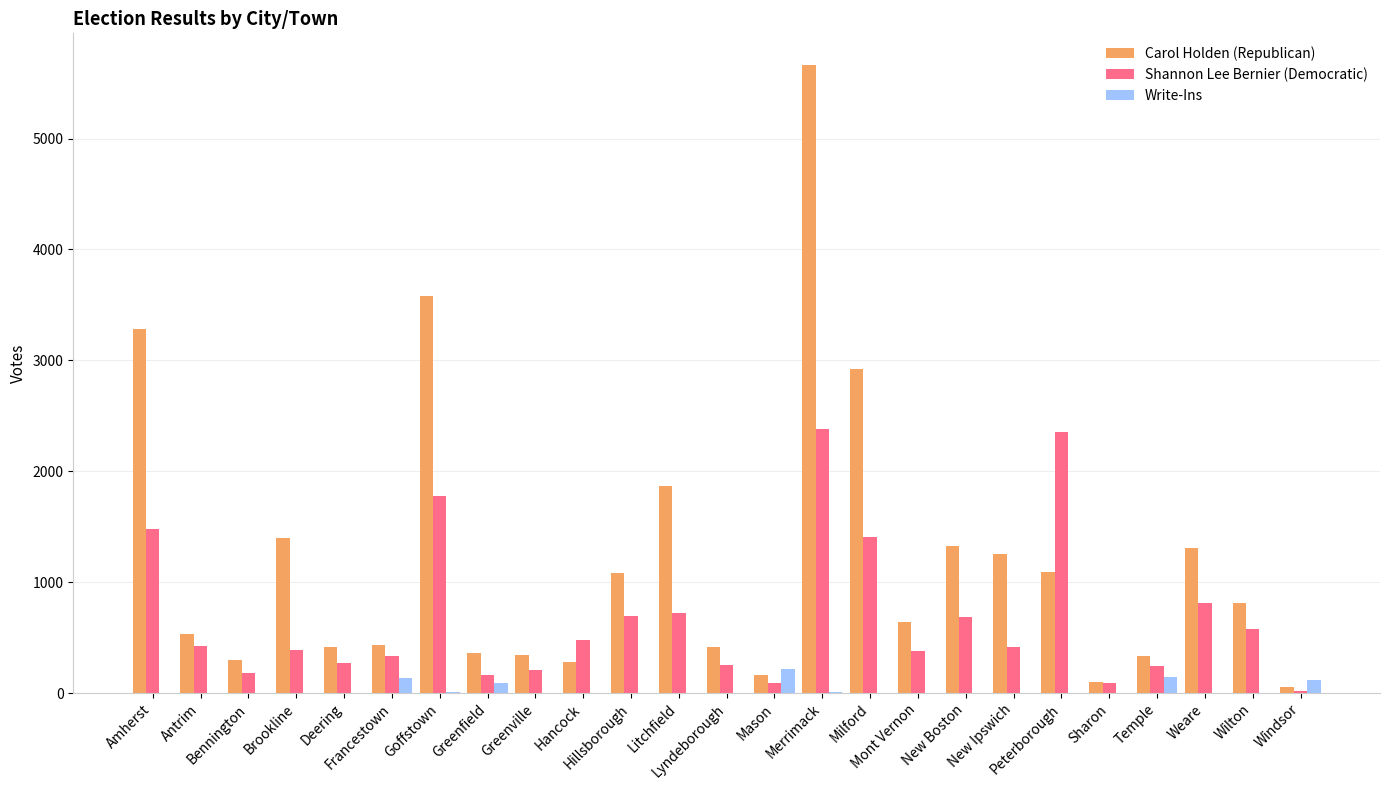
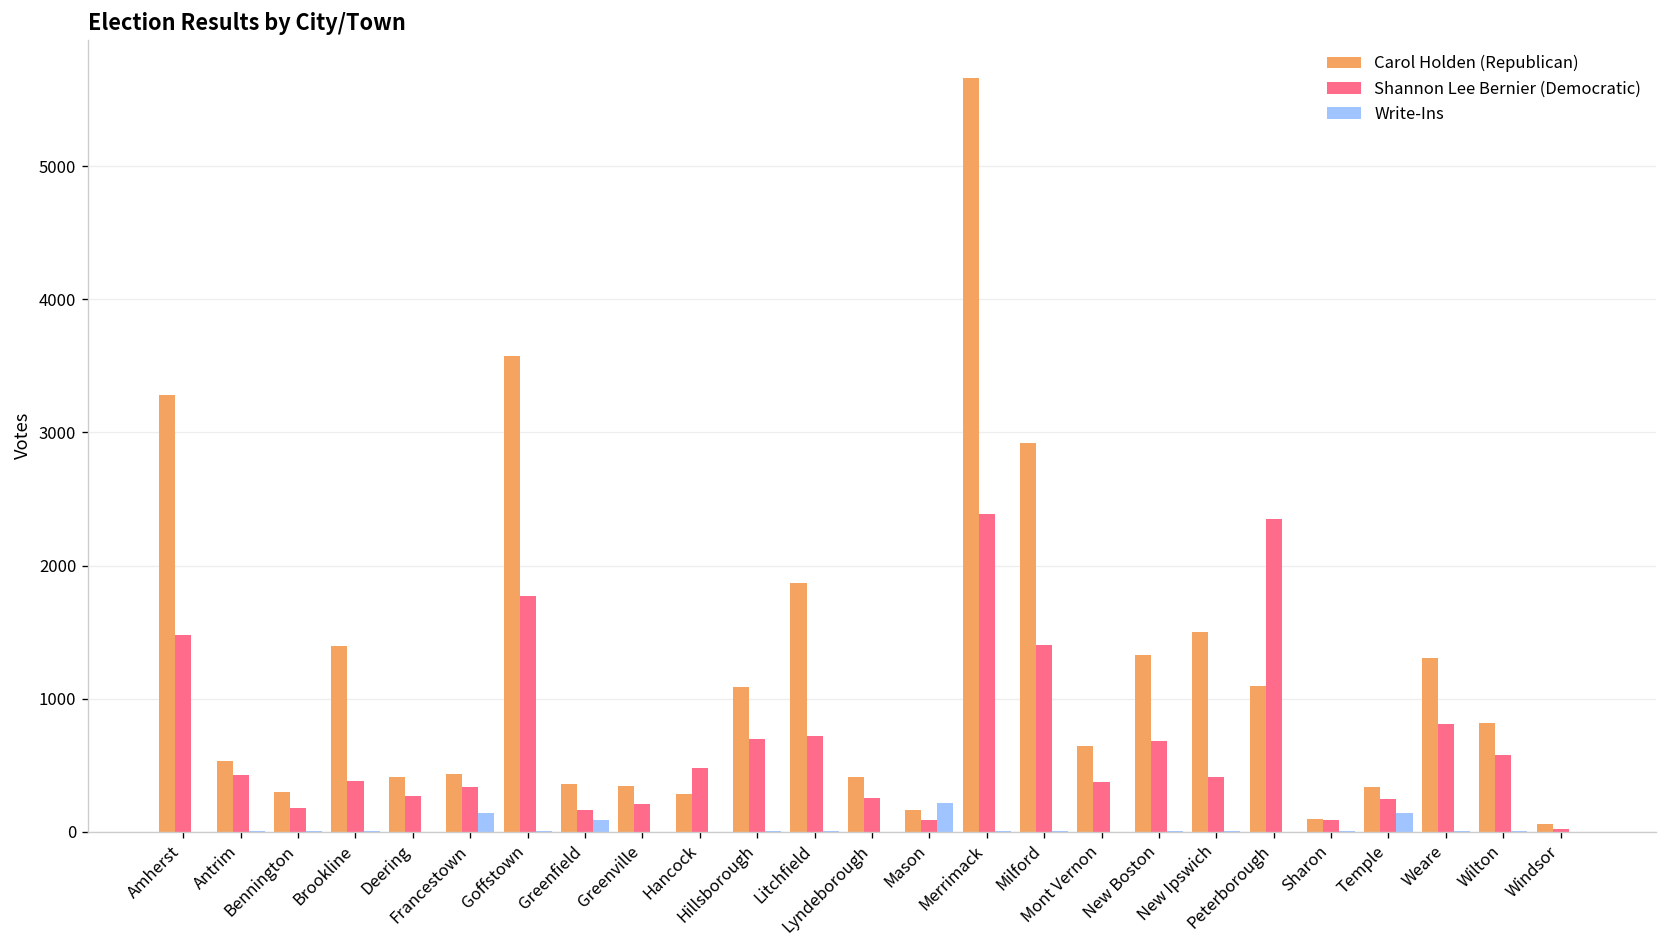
  {
    "Carol Holden (Republican)": {
      "Amherst": 3280,
      "Antrim": 530,
      "Bennington": 300,
      "Brookline": 1390,
      "Deering": 410,
      "Francestown": 430,
      "Goffstown": 3580,
      "Greenfield": 360,
      "Greenville": 340,
      "Hancock": 280,
      "Hillsborough": 1090,
      "Litchfield": 1870,
      "Lyndeborough": 410,
      "Mason": 160,
      "Merrimack": 5670,
      "Milford": 2920,
      "Mont Vernon": 640,
      "New Boston": 1330,
-     "New Ipswich": 1250,
+     "New Ipswich": 1500,
      "Peterborough": 1090,
      "Sharon": 100,
      "Temple": 340,
      "Weare": 1310,
      "Wilton": 820,
      "Windsor": 60
    },
    "Shannon Lee Bernier (Democratic)": {
      "Amherst": 1480,
      "Antrim": 420,
      "Bennington": 180,
      "Brookline": 380,
      "Deering": 270,
      "Francestown": 340,
      "Goffstown": 1770,
      "Greenfield": 160,
      "Greenville": 210,
      "Hancock": 480,
      "Hillsborough": 700,
      "Litchfield": 720,
      "Lyndeborough": 260,
      "Mason": 90,
      "Merrimack": 2390,
      "Milford": 1400,
      "Mont Vernon": 380,
      "New Boston": 680,
      "New Ipswich": 410,
      "Peterborough": 2350,
      "Sharon": 90,
      "Temple": 250,
      "Weare": 810,
      "Wilton": 580
    },
    "Write-Ins": {
      "Amherst": 0,
      "Deering": 0,
      "Francestown": 140,
      "Greenfield": 90,
      "Greenville": 0,
      "Hancock": 0,
      "Lyndeborough": 0,
      "Mason": 220,
      "Mont Vernon": 0,
      "Peterborough": 0,
      "Temple": 140,
-     "Windsor": 120
+     "Windsor": 0
    }
  }
